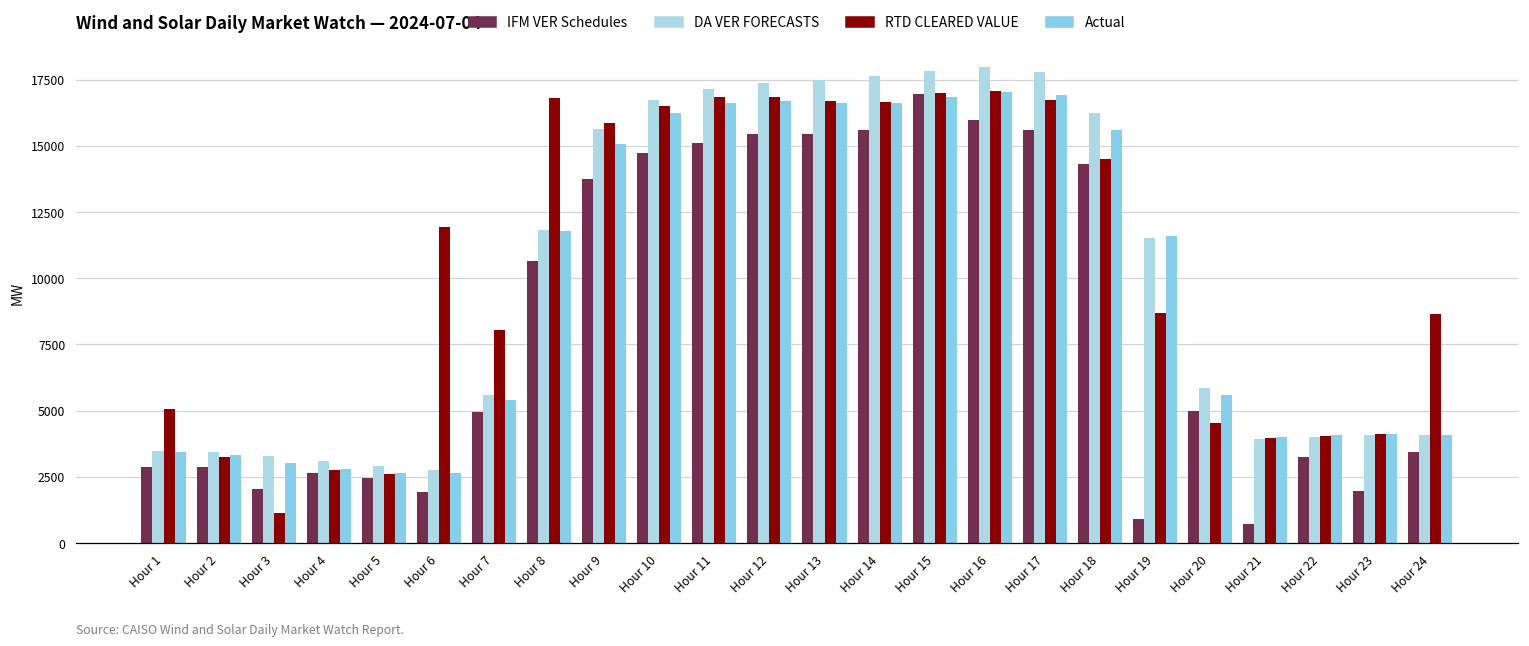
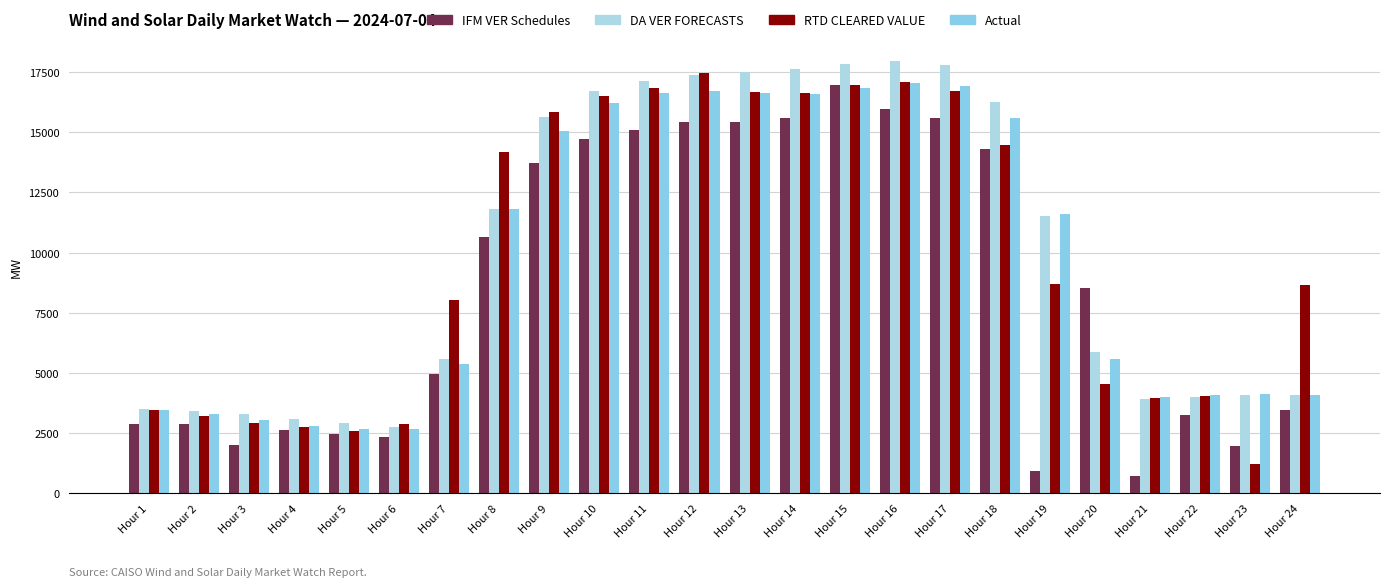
  {
    "IFM VER Schedules": {
      "Hour 1": 2900,
      "Hour 2": 2900,
      "Hour 3": 2000,
      "Hour 4": 2600,
      "Hour 5": 2500,
-     "Hour 6": 1900,
+     "Hour 6": 2300,
      "Hour 7": 4900,
      "Hour 8": 10600,
      "Hour 9": 13700,
      "Hour 10": 14700,
      "Hour 11": 15100,
      "Hour 12": 15400,
      "Hour 13": 15400,
      "Hour 14": 15600,
      "Hour 15": 17000,
      "Hour 16": 16000,
      "Hour 17": 15600,
      "Hour 18": 14300,
      "Hour 19": 900,
-     "Hour 20": 5000,
+     "Hour 20": 8500,
      "Hour 21": 700,
      "Hour 22": 3300,
      "Hour 23": 2000,
      "Hour 24": 3400
    },
    "RTD CLEARED VALUE": {
-     "Hour 1": 5000,
+     "Hour 1": 3500,
      "Hour 2": 3200,
-     "Hour 3": 1100,
+     "Hour 3": 2900,
      "Hour 4": 2800,
      "Hour 5": 2600,
-     "Hour 6": 11900,
+     "Hour 6": 2900,
      "Hour 7": 8000,
-     "Hour 8": 16800,
+     "Hour 8": 14200,
      "Hour 9": 15900,
      "Hour 10": 16500,
      "Hour 11": 16800,
-     "Hour 12": 16800,
+     "Hour 12": 17400,
      "Hour 13": 16700,
      "Hour 14": 16600,
      "Hour 15": 17000,
      "Hour 16": 17100,
      "Hour 17": 16700,
      "Hour 18": 14500,
      "Hour 19": 8700,
      "Hour 20": 4500,
      "Hour 21": 4000,
      "Hour 22": 4000,
-     "Hour 23": 4100,
+     "Hour 23": 1200,
      "Hour 24": 8600
    }
  }
